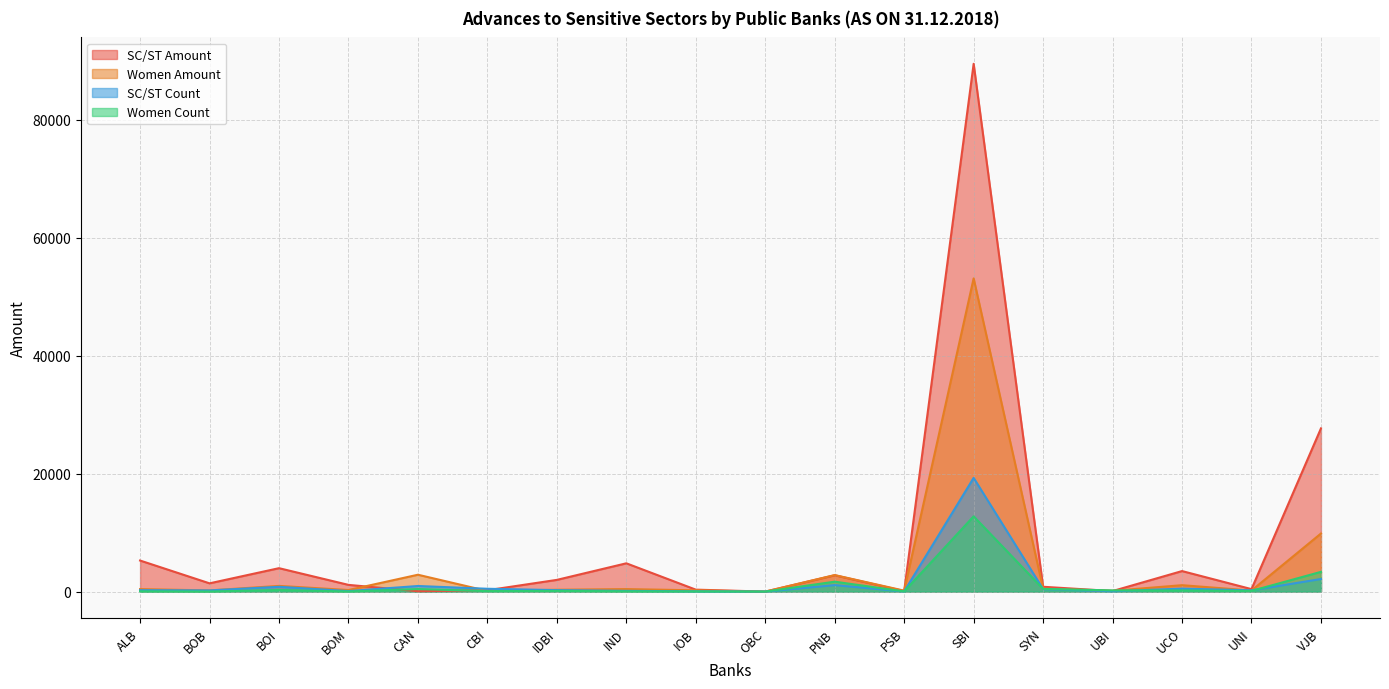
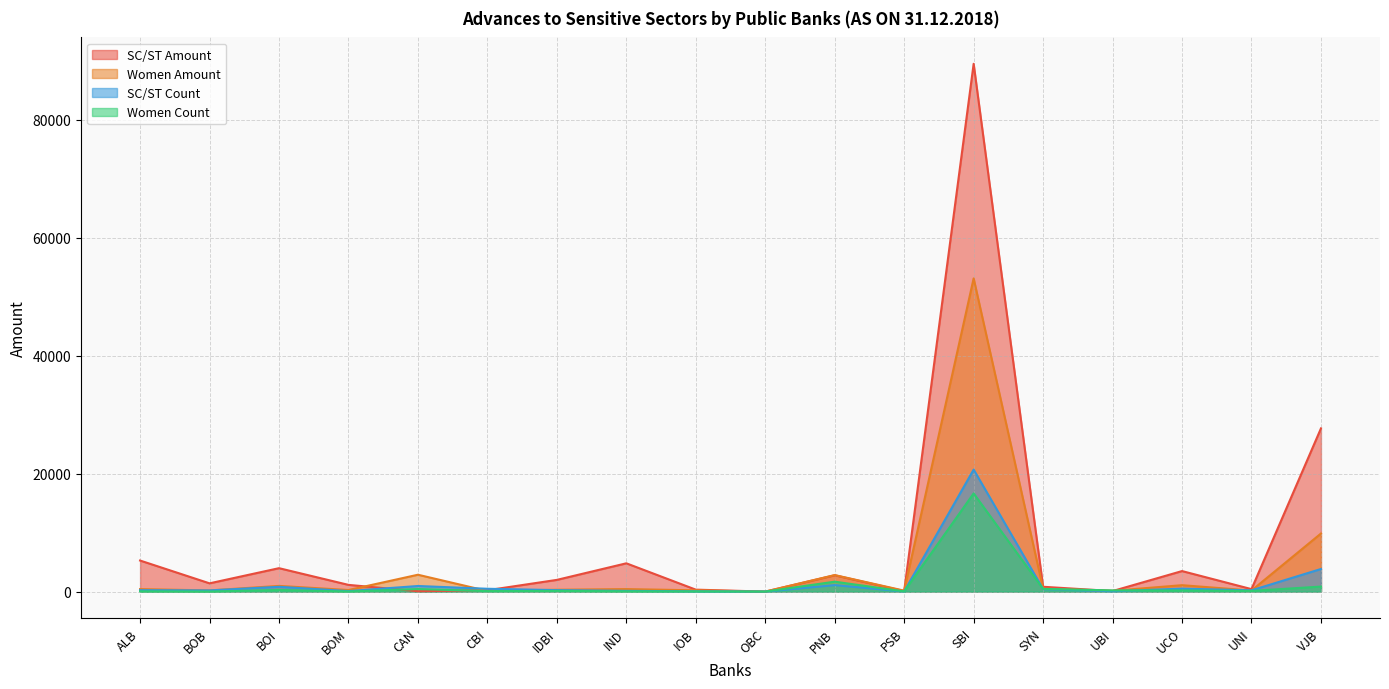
  {
    "SC/ST Count": {
      "CAN": 1000,
      "PNB": 1000,
-     "SBI": 19000,
-     "VJB": 2000
+     "SBI": 21000,
+     "VJB": 4000
    },
    "Women Count": {
      "BOI": 0,
      "PNB": 2000,
-     "SBI": 13000,
-     "VJB": 3000
+     "SBI": 17000,
+     "VJB": 1000
    }
  }
